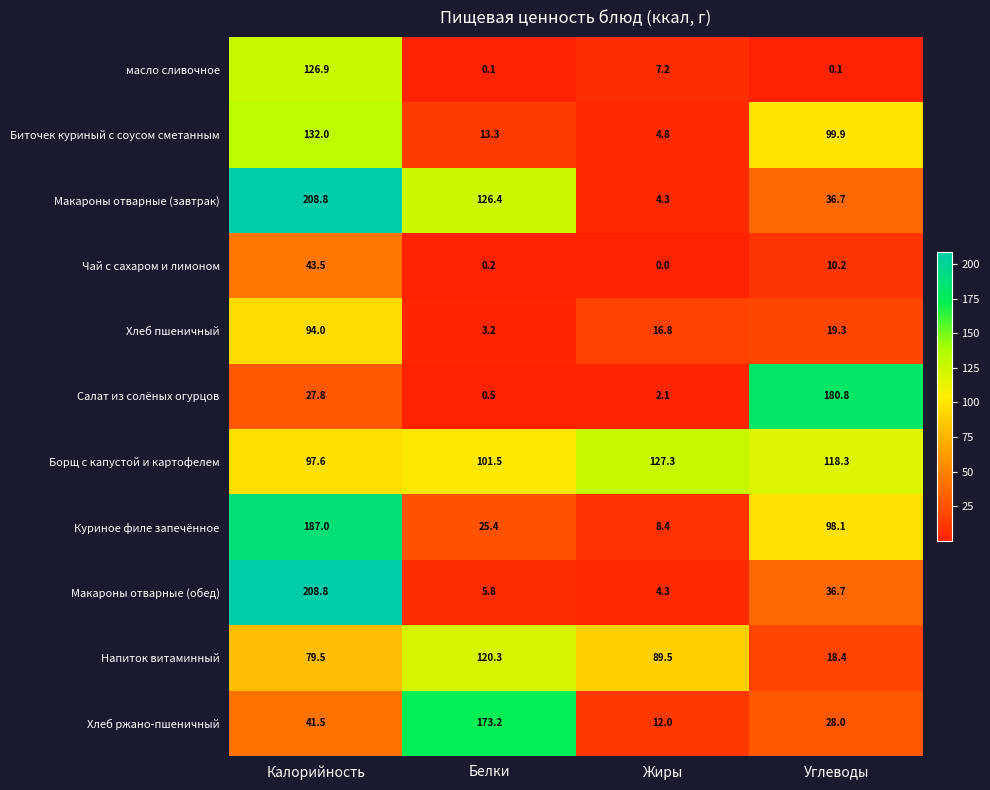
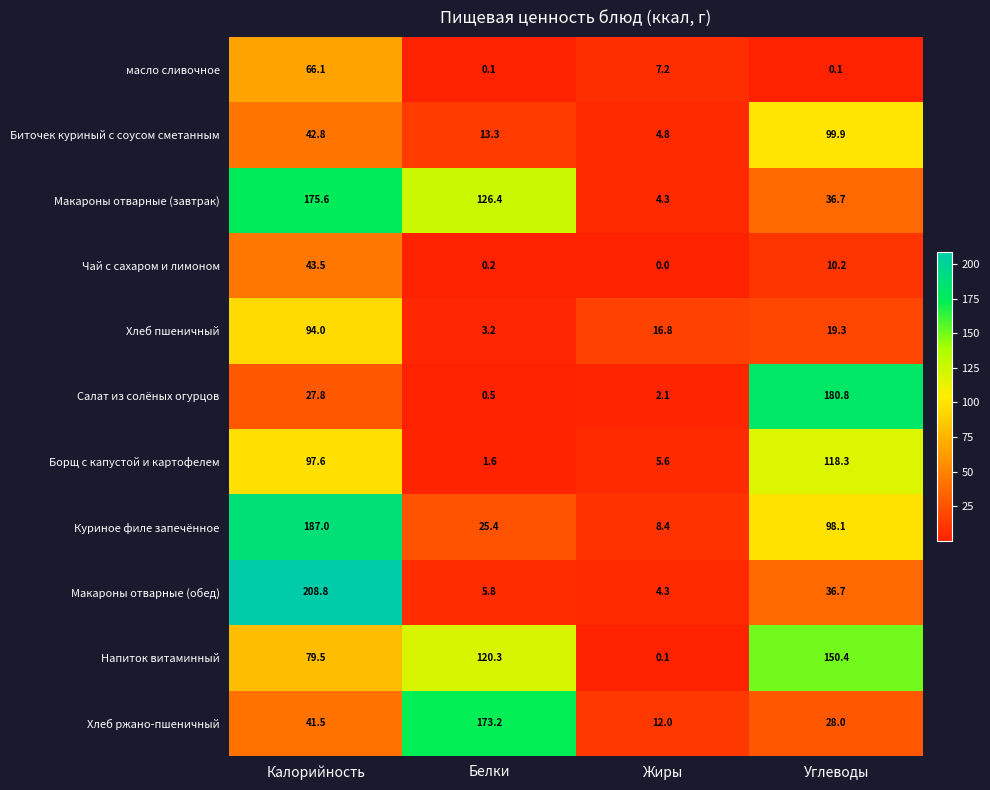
  {
    "масло сливочное": {
-     "Калорийность": 126.9,
+     "Калорийность": 66.1,
      "Белки": 0.1,
      "Жиры": 7.2,
      "Углеводы": 0.1
    },
    "Биточек куриный с соусом сметанным": {
-     "Калорийность": 132.0,
+     "Калорийность": 42.8,
      "Белки": 13.3,
      "Жиры": 4.8,
      "Углеводы": 99.9
    },
    "Макароны отварные (завтрак)": {
-     "Калорийность": 208.8,
+     "Калорийность": 175.6,
      "Белки": 126.4,
      "Жиры": 4.3,
      "Углеводы": 36.7
    },
    "Чай с сахаром и лимоном": {
      "Калорийность": 43.5,
      "Белки": 0.2,
      "Жиры": 0.0,
      "Углеводы": 10.2
    },
    "Хлеб пшеничный": {
      "Калорийность": 94.0,
      "Белки": 3.2,
      "Жиры": 16.8,
      "Углеводы": 19.3
    },
    "Салат из солёных огурцов": {
      "Калорийность": 27.8,
      "Белки": 0.5,
      "Жиры": 2.1,
      "Углеводы": 180.8
    },
    "Борщ с капустой и картофелем": {
      "Калорийность": 97.6,
-     "Белки": 101.5,
-     "Жиры": 127.3,
+     "Белки": 1.6,
+     "Жиры": 5.6,
      "Углеводы": 118.3
    },
    "Куриное филе запечённое": {
      "Калорийность": 187.0,
      "Белки": 25.4,
      "Жиры": 8.4,
      "Углеводы": 98.1
    },
    "Макароны отварные (обед)": {
      "Калорийность": 208.8,
      "Белки": 5.8,
      "Жиры": 4.3,
      "Углеводы": 36.7
    },
    "Напиток витаминный": {
      "Калорийность": 79.5,
      "Белки": 120.3,
-     "Жиры": 89.5,
-     "Углеводы": 18.4
+     "Жиры": 0.1,
+     "Углеводы": 150.4
    },
    "Хлеб ржано-пшеничный": {
      "Калорийность": 41.5,
      "Белки": 173.2,
      "Жиры": 12.0,
      "Углеводы": 28.0
    }
  }
